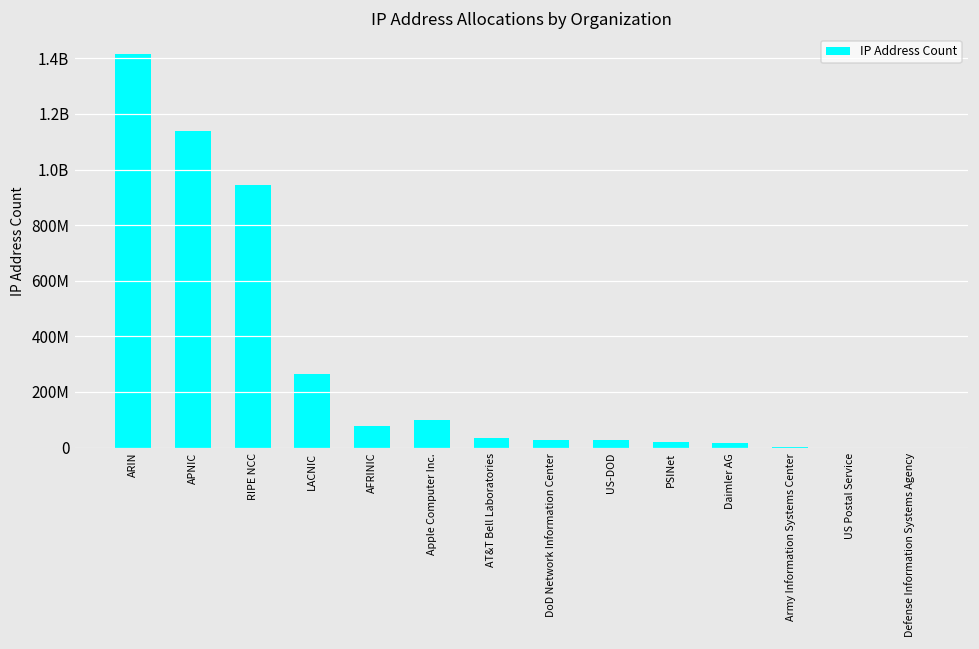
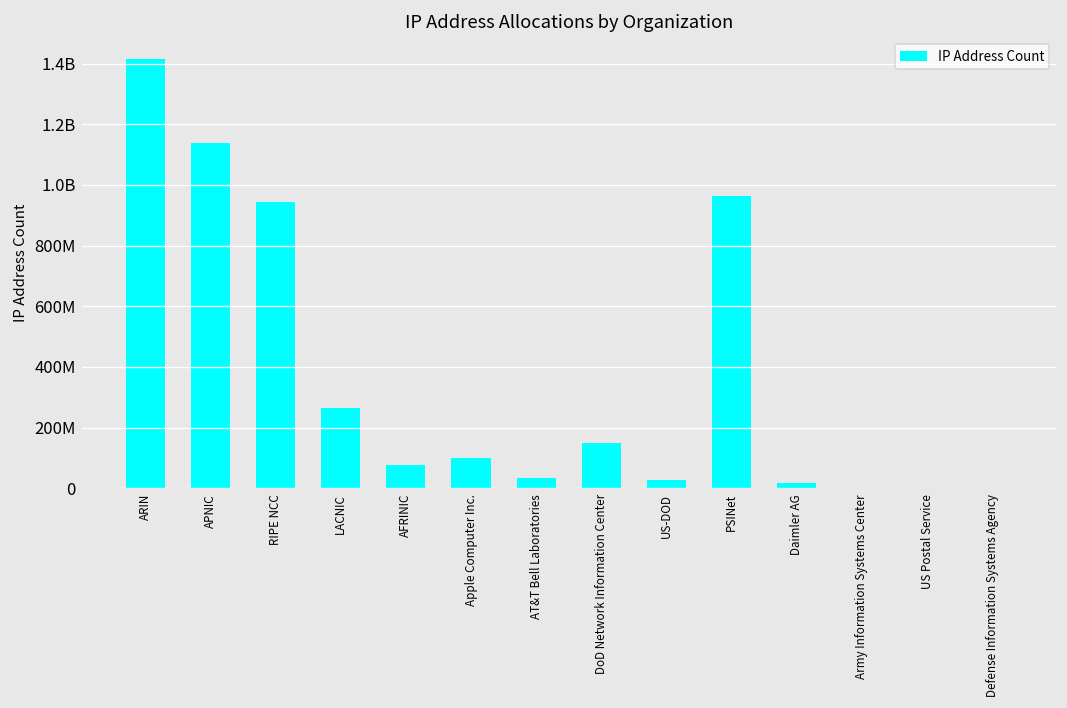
  {
    "ARIN": 1410000000,
    "APNIC": 1140000000,
    "RIPE NCC": 940000000,
    "LACNIC": 270000000,
    "AFRINIC": 80000000,
    "Apple Computer Inc.": 100000000,
    "AT&T Bell Laboratories": 30000000,
-   "DoD Network Information Center": 30000000,
+   "DoD Network Information Center": 150000000,
    "US-DOD": 30000000,
-   "PSINet": 20000000,
+   "PSINet": 960000000,
    "Daimler AG": 20000000
  }
